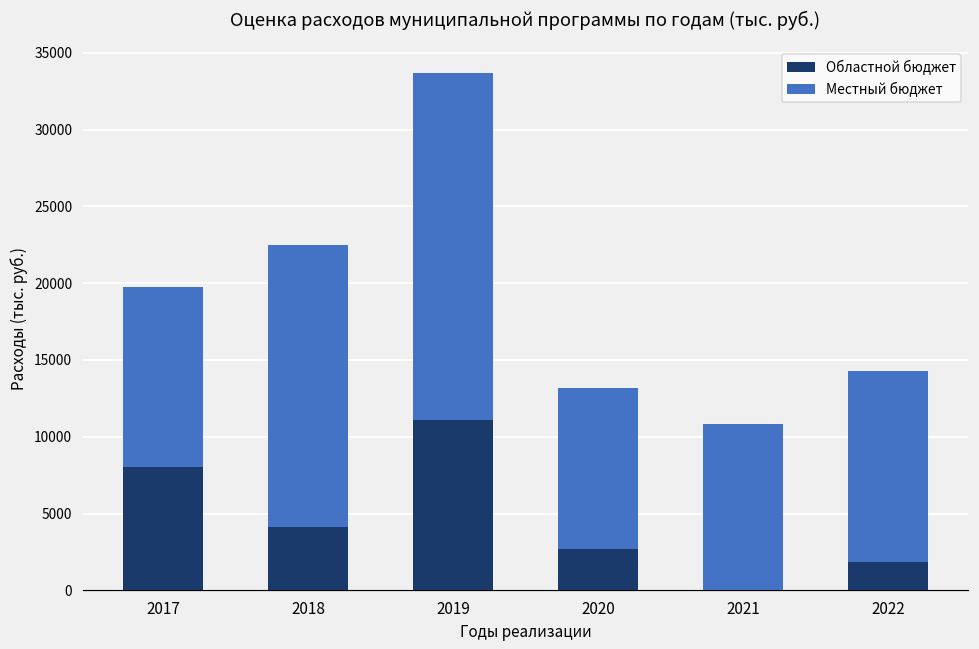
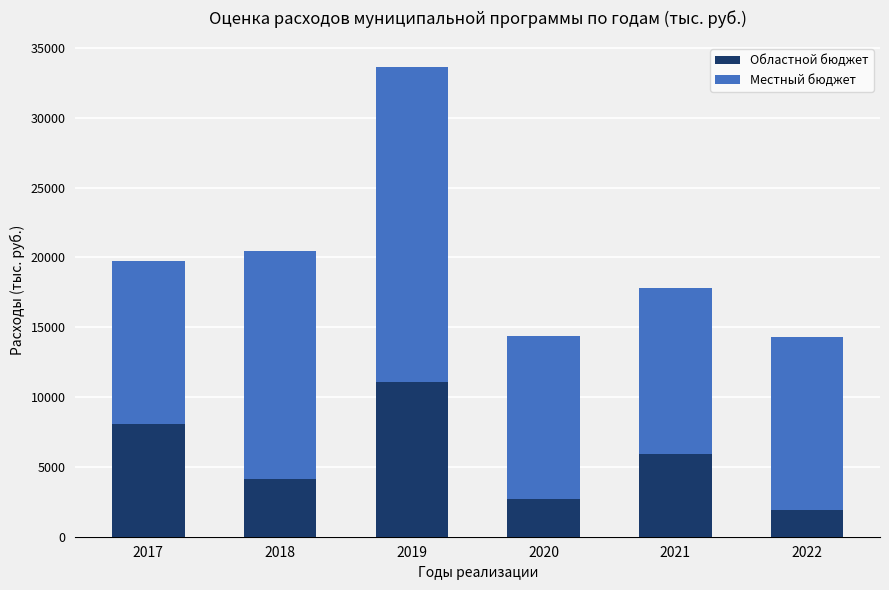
  {
    "Областной бюджет": {
      "2017": 8000,
      "2018": 4200,
      "2019": 11100,
      "2020": 2700,
-     "2021": 0,
+     "2021": 5900,
      "2022": 1900
    },
    "Местный бюджет": {
      "2017": 11700,
-     "2018": 18300,
+     "2018": 16300,
      "2019": 22600,
-     "2020": 10500,
-     "2021": 10800,
+     "2020": 11700,
+     "2021": 11800,
      "2022": 12400
    }
  }
